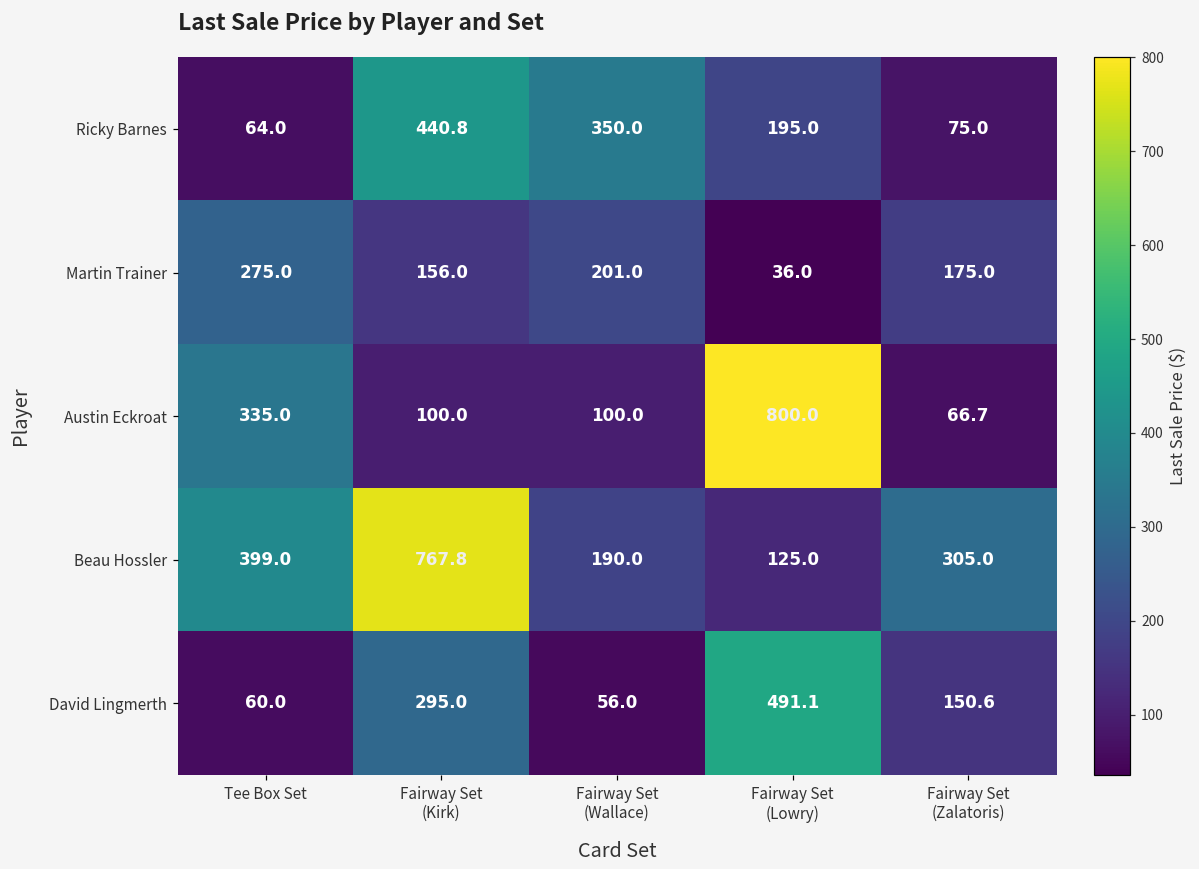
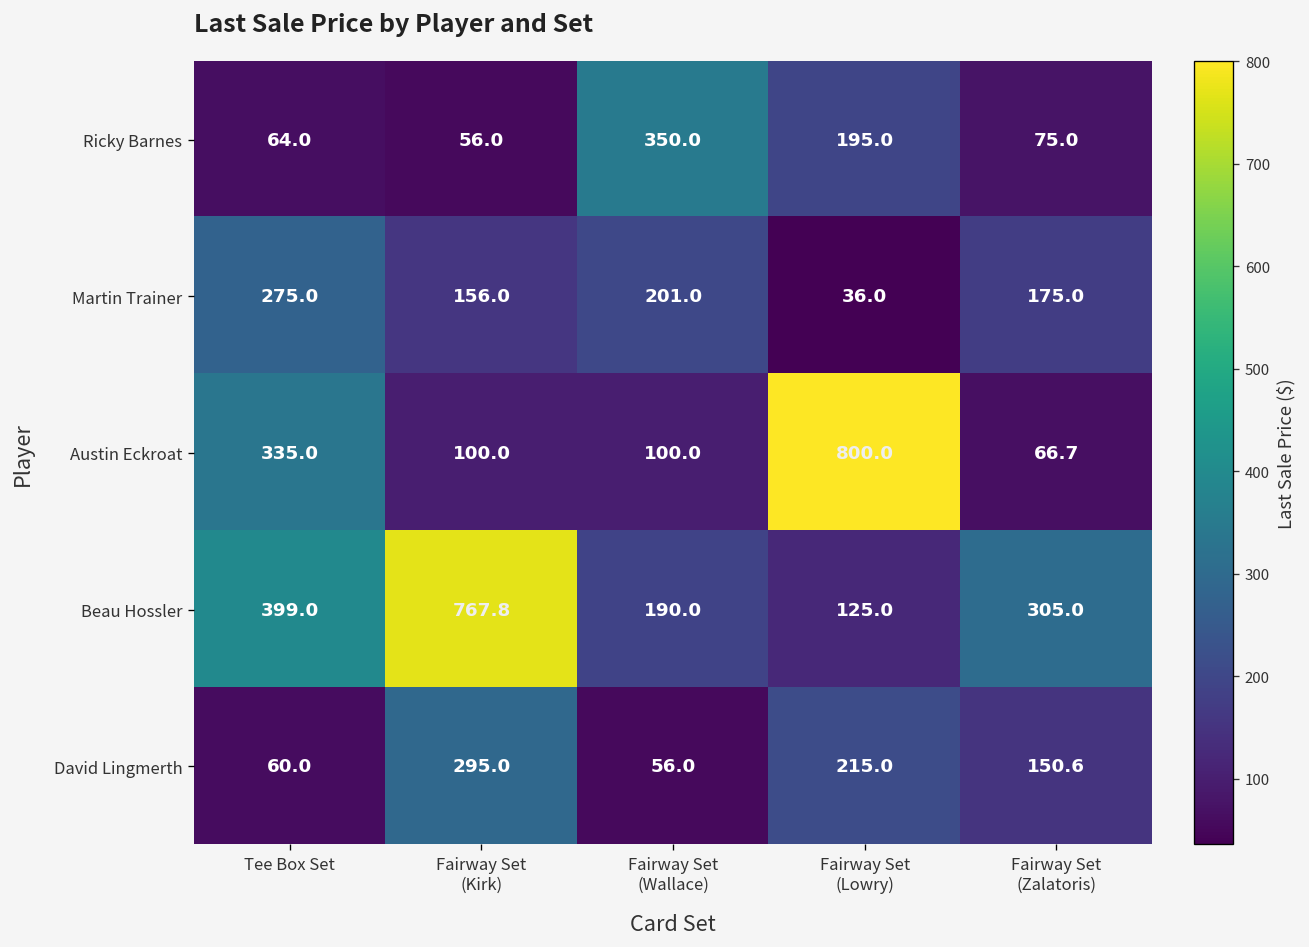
  {
    "Ricky Barnes": {
      "Tee Box Set": 64.0,
-     "Fairway Set (Kirk)": 440.8,
+     "Fairway Set (Kirk)": 56.0,
      "Fairway Set (Wallace)": 350.0,
      "Fairway Set (Lowry)": 195.0,
      "Fairway Set (Zalatoris)": 75.0
    },
    "Martin Trainer": {
      "Tee Box Set": 275.0,
      "Fairway Set (Kirk)": 156.0,
      "Fairway Set (Wallace)": 201.0,
      "Fairway Set (Lowry)": 36.0,
      "Fairway Set (Zalatoris)": 175.0
    },
    "Austin Eckroat": {
      "Tee Box Set": 335.0,
      "Fairway Set (Kirk)": 100.0,
      "Fairway Set (Wallace)": 100.0,
      "Fairway Set (Lowry)": 800.0,
      "Fairway Set (Zalatoris)": 66.7
    },
    "Beau Hossler": {
      "Tee Box Set": 399.0,
      "Fairway Set (Kirk)": 767.8,
      "Fairway Set (Wallace)": 190.0,
      "Fairway Set (Lowry)": 125.0,
      "Fairway Set (Zalatoris)": 305.0
    },
    "David Lingmerth": {
      "Tee Box Set": 60.0,
      "Fairway Set (Kirk)": 295.0,
      "Fairway Set (Wallace)": 56.0,
-     "Fairway Set (Lowry)": 491.1,
+     "Fairway Set (Lowry)": 215.0,
      "Fairway Set (Zalatoris)": 150.6
    }
  }
